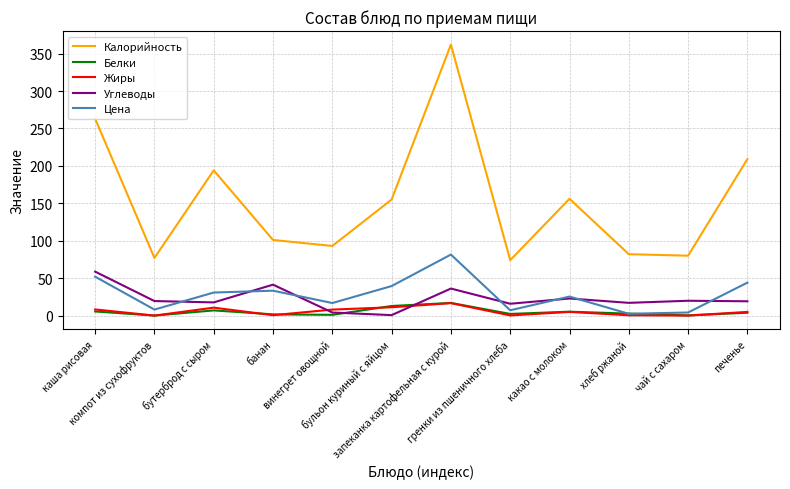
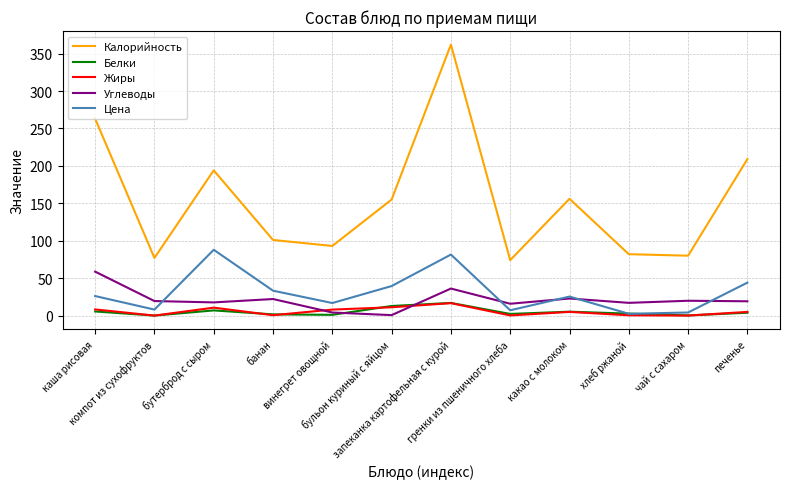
  {
    "Калорийность": {
      "компот из сухофруктов": 80,
      "бутерброд с сыром": 190,
      "банан": 100,
      "винегрет овощной": 90,
      "бульон куриный с яйцом": 160,
      "запеканка картофельная с курой": 360,
      "гренки из пшеничного хлеба": 70,
      "какао с молоком": 160,
      "хлеб ржаной": 80,
      "чай с сахаром": 80,
      "печенье": 210
    },
    "Белки": {
      "бутерброд с сыром": 10
    },
    "Жиры": {
      "бутерброд с сыром": 10,
      "винегрет овощной": 10
    },
    "Углеводы": {
      "каша рисовая": 60,
      "компот из сухофруктов": 20,
      "бутерброд с сыром": 20,
-     "банан": 40,
+     "банан": 20,
      "бульон куриный с яйцом": 0,
      "запеканка картофельная с курой": 40,
      "гренки из пшеничного хлеба": 20,
      "хлеб ржаной": 20,
      "чай с сахаром": 20,
      "печенье": 20
    },
    "Цена": {
-     "каша рисовая": 50,
+     "каша рисовая": 30,
      "компот из сухофруктов": 10,
-     "бутерброд с сыром": 30,
+     "бутерброд с сыром": 90,
      "банан": 30,
      "винегрет овощной": 20,
      "бульон куриный с яйцом": 40,
      "запеканка картофельная с курой": 80,
      "гренки из пшеничного хлеба": 10,
      "чай с сахаром": 0,
      "печенье": 40
    }
  }
